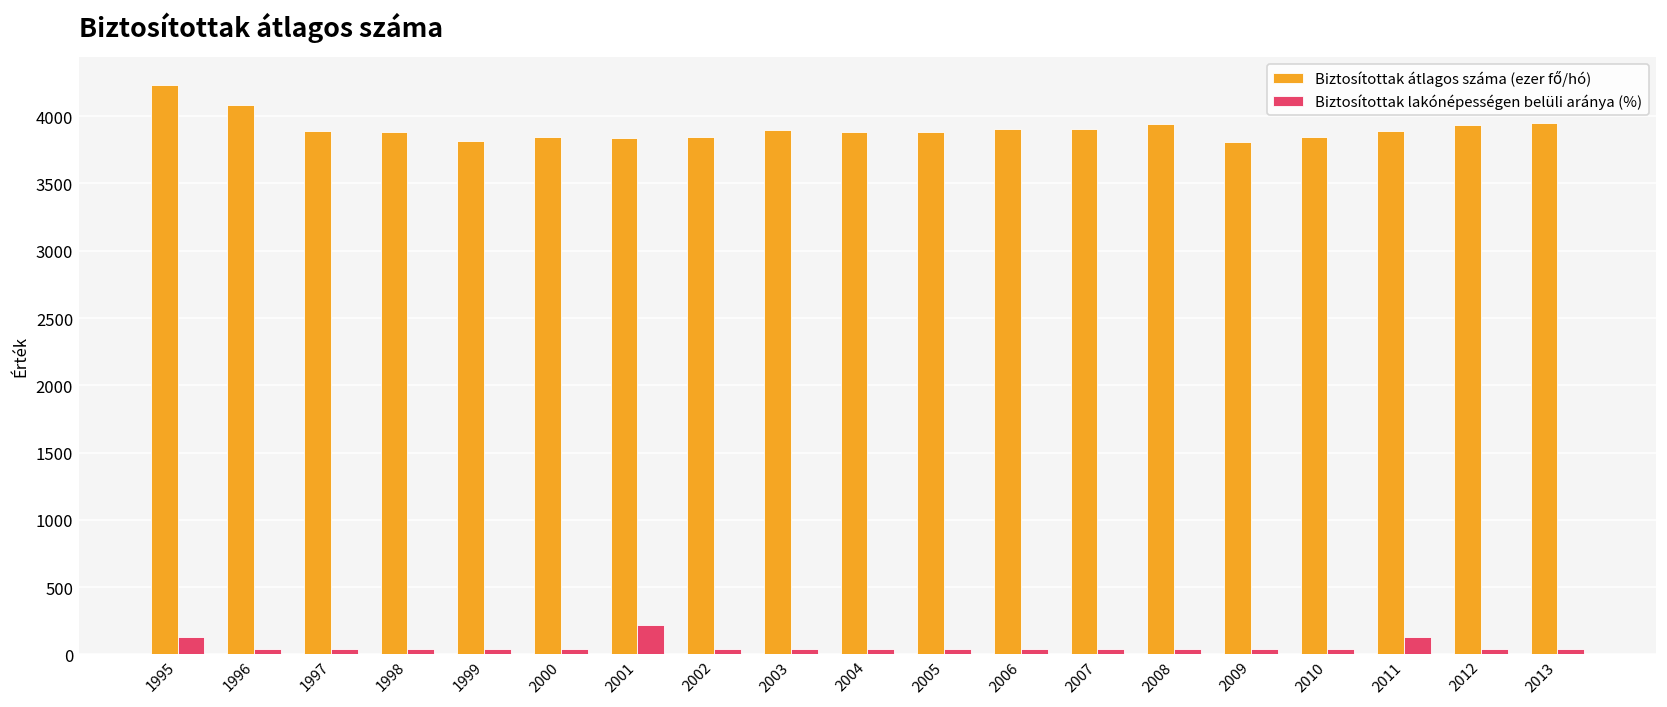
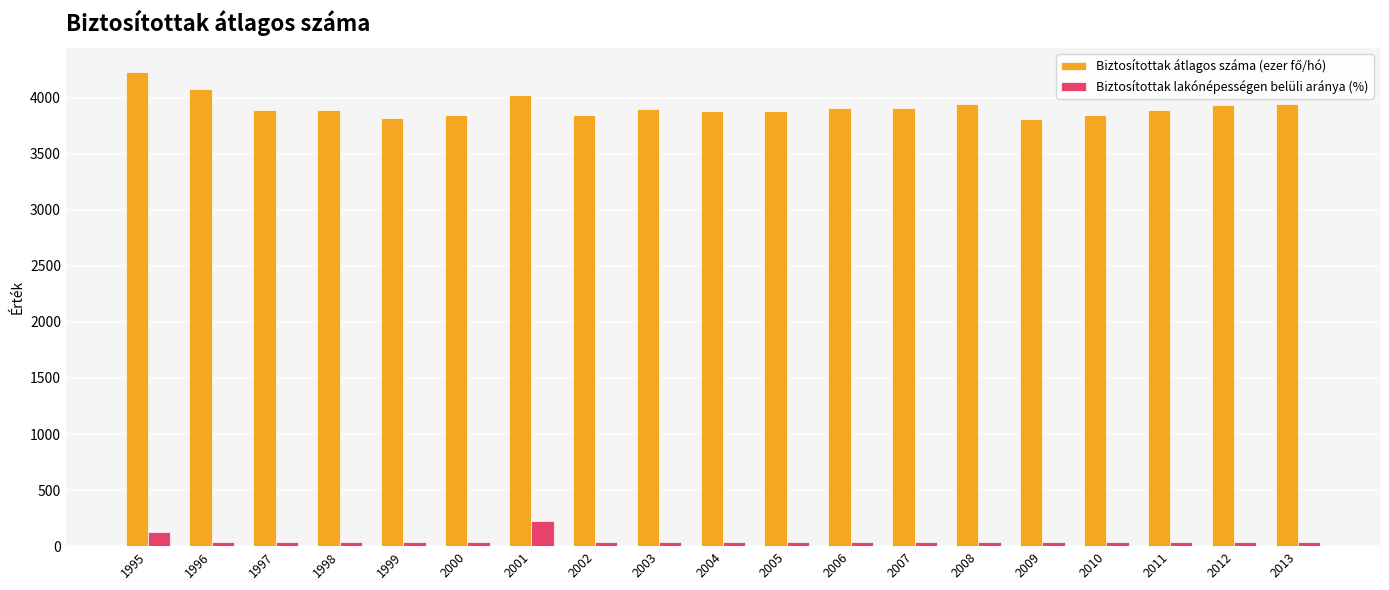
  {
    "Biztosítottak átlagos száma (ezer fő/hó)": {
      "1995": 4230,
      "1996": 4080,
      "1997": 3890,
      "1998": 3890,
      "1999": 3820,
      "2000": 3840,
-     "2001": 3840,
+     "2001": 4030,
      "2002": 3840,
      "2003": 3900,
      "2004": 3880,
      "2005": 3880,
      "2006": 3910,
      "2007": 3900,
      "2008": 3940,
      "2009": 3810,
      "2010": 3840,
      "2011": 3890,
      "2012": 3930,
      "2013": 3950
    },
    "Biztosítottak lakónépességen belüli aránya (%)": {
      "1995": 130,
      "1996": 40,
      "1997": 40,
      "1998": 40,
      "1999": 40,
      "2000": 40,
      "2001": 220,
      "2002": 40,
      "2003": 40,
      "2004": 40,
      "2005": 40,
      "2006": 40,
      "2007": 40,
      "2008": 40,
      "2009": 40,
      "2010": 40,
-     "2011": 130,
+     "2011": 40,
      "2012": 40,
      "2013": 40
    }
  }
